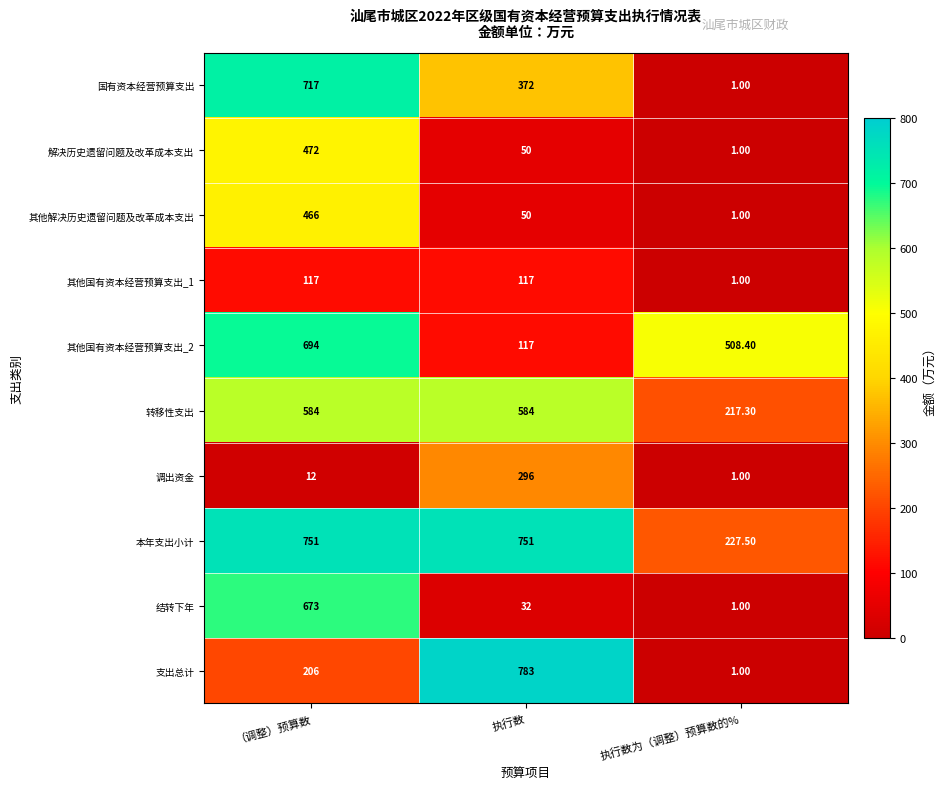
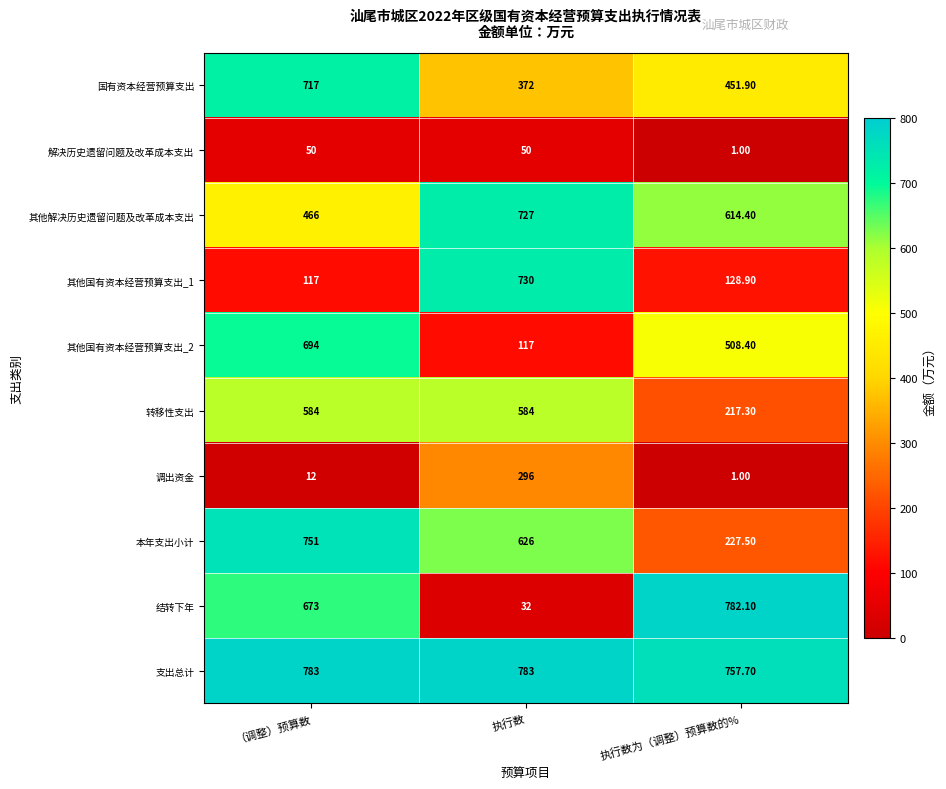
  {
    "国有资本经营预算支出": {
      "（调整）预算数": 717,
      "执行数": 372,
-     "执行数为（调整）预算数的%": 1.00
+     "执行数为（调整）预算数的%": 451.90
    },
    "解决历史遗留问题及改革成本支出": {
-     "（调整）预算数": 472,
+     "（调整）预算数": 50,
      "执行数": 50,
      "执行数为（调整）预算数的%": 1.00
    },
    "其他解决历史遗留问题及改革成本支出": {
      "（调整）预算数": 466,
-     "执行数": 50,
-     "执行数为（调整）预算数的%": 1.00
+     "执行数": 727,
+     "执行数为（调整）预算数的%": 614.40
    },
    "其他国有资本经营预算支出_1": {
      "（调整）预算数": 117,
-     "执行数": 117,
-     "执行数为（调整）预算数的%": 1.00
+     "执行数": 730,
+     "执行数为（调整）预算数的%": 128.90
    },
    "其他国有资本经营预算支出_2": {
      "（调整）预算数": 694,
      "执行数": 117,
      "执行数为（调整）预算数的%": 508.40
    },
    "转移性支出": {
      "（调整）预算数": 584,
      "执行数": 584,
      "执行数为（调整）预算数的%": 217.30
    },
    "调出资金": {
      "（调整）预算数": 12,
      "执行数": 296,
      "执行数为（调整）预算数的%": 1.00
    },
    "本年支出小计": {
      "（调整）预算数": 751,
-     "执行数": 751,
+     "执行数": 626,
      "执行数为（调整）预算数的%": 227.50
    },
    "结转下年": {
      "（调整）预算数": 673,
      "执行数": 32,
-     "执行数为（调整）预算数的%": 1.00
+     "执行数为（调整）预算数的%": 782.10
    },
    "支出总计": {
-     "（调整）预算数": 206,
+     "（调整）预算数": 783,
      "执行数": 783,
-     "执行数为（调整）预算数的%": 1.00
+     "执行数为（调整）预算数的%": 757.70
    }
  }
